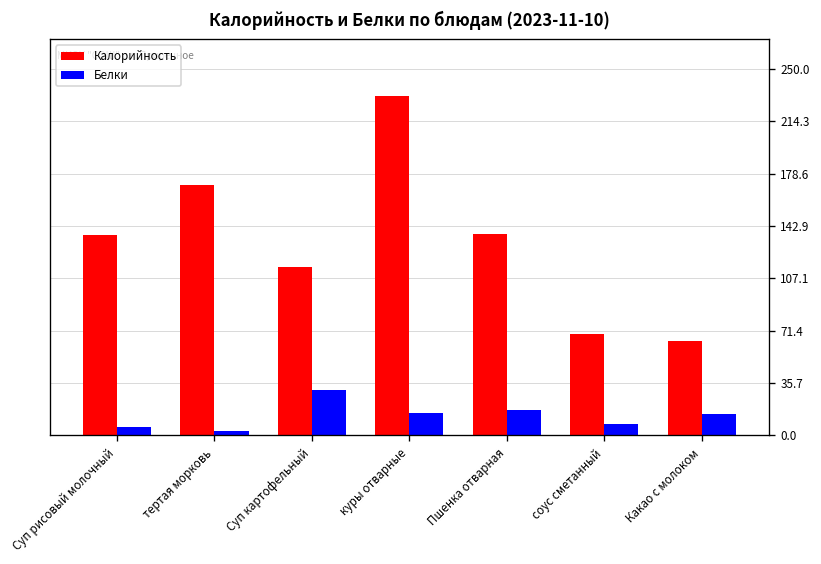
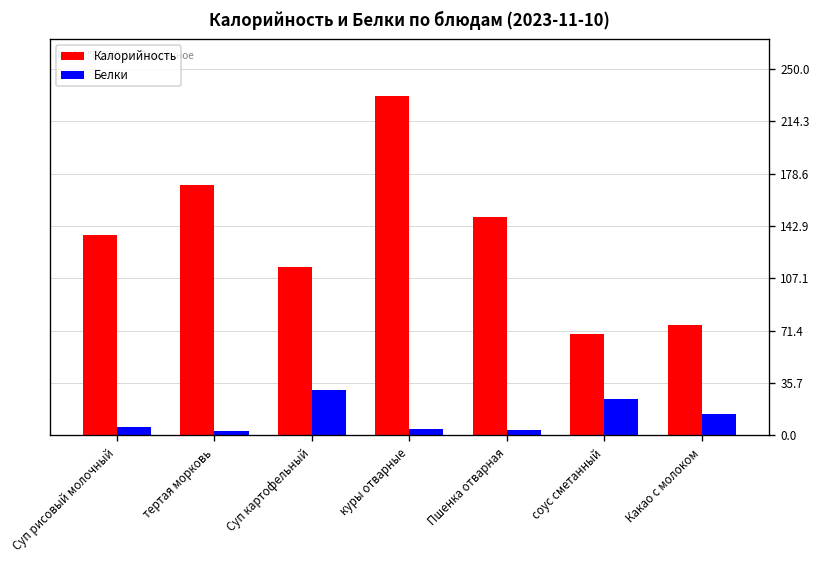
  {
    "Калорийность": {
      "Суп рисовый молочный": 137,
      "тертая морковь": 171,
      "Суп картофельный": 115,
      "куры отварные": 232,
-     "Пшенка отварная": 137,
+     "Пшенка отварная": 149,
      "соус сметанный": 69,
-     "Какао с молоком": 64
+     "Какао с молоком": 75
    },
    "Белки": {
      "Суп рисовый молочный": 6,
      "тертая морковь": 3,
      "Суп картофельный": 31,
-     "куры отварные": 16,
-     "Пшенка отварная": 18,
-     "соус сметанный": 8,
+     "куры отварные": 4,
+     "Пшенка отварная": 4,
+     "соус сметанный": 25,
      "Какао с молоком": 15
    }
  }
